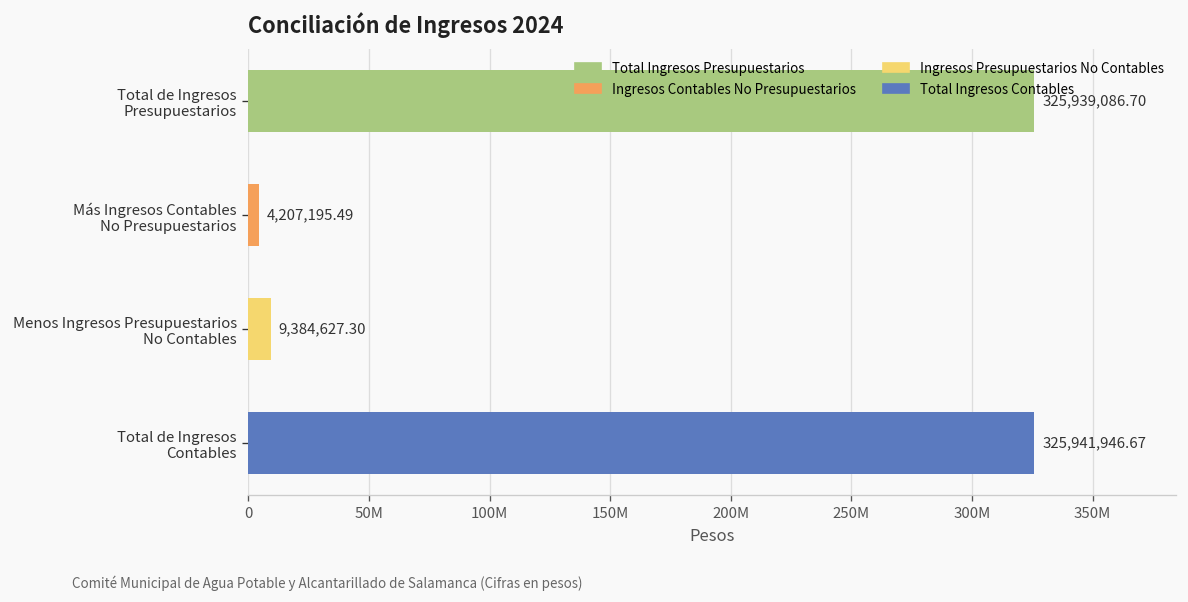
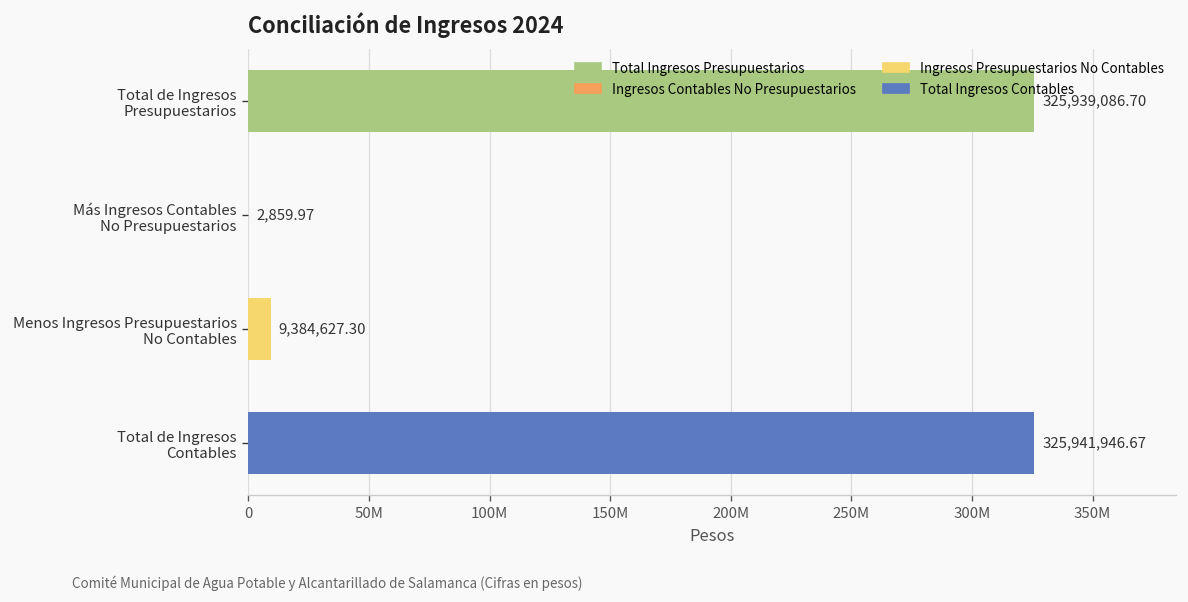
  {
    "Total de Ingresos Presupuestarios": "325,939,086.70",
-   "Más Ingresos Contables No Presupuestarios": "4,207,195.49",
+   "Más Ingresos Contables No Presupuestarios": "2,859.97",
    "Menos Ingresos Presupuestarios No Contables": "9,384,627.30",
    "Total de Ingresos Contables": "325,941,946.67"
  }
